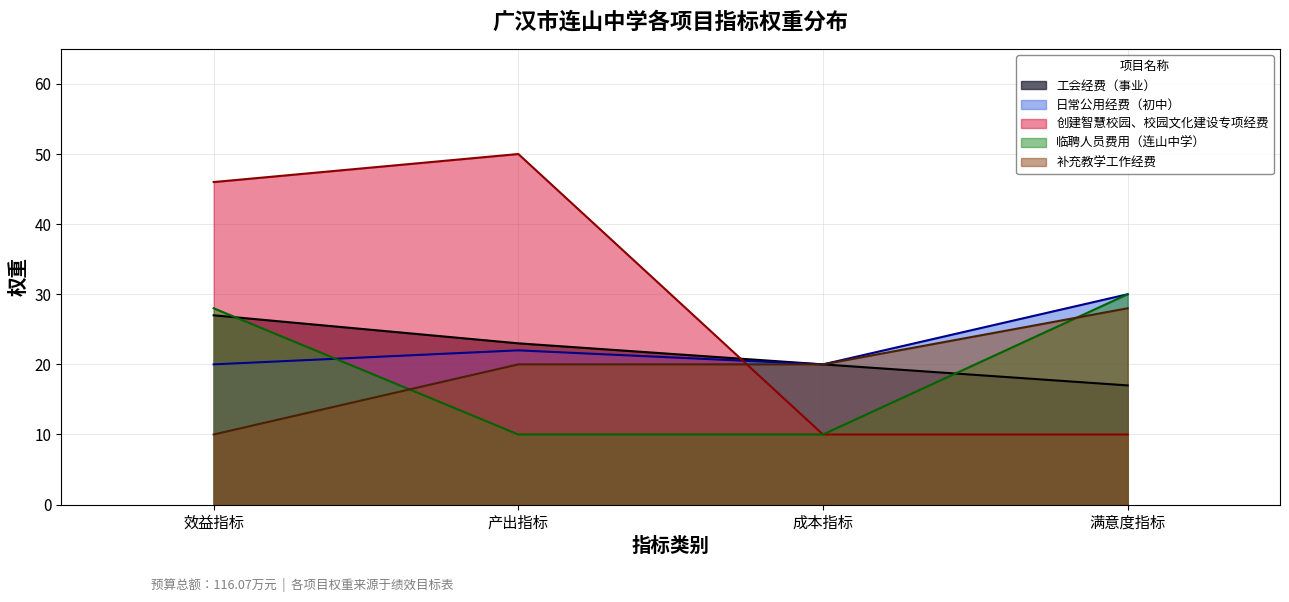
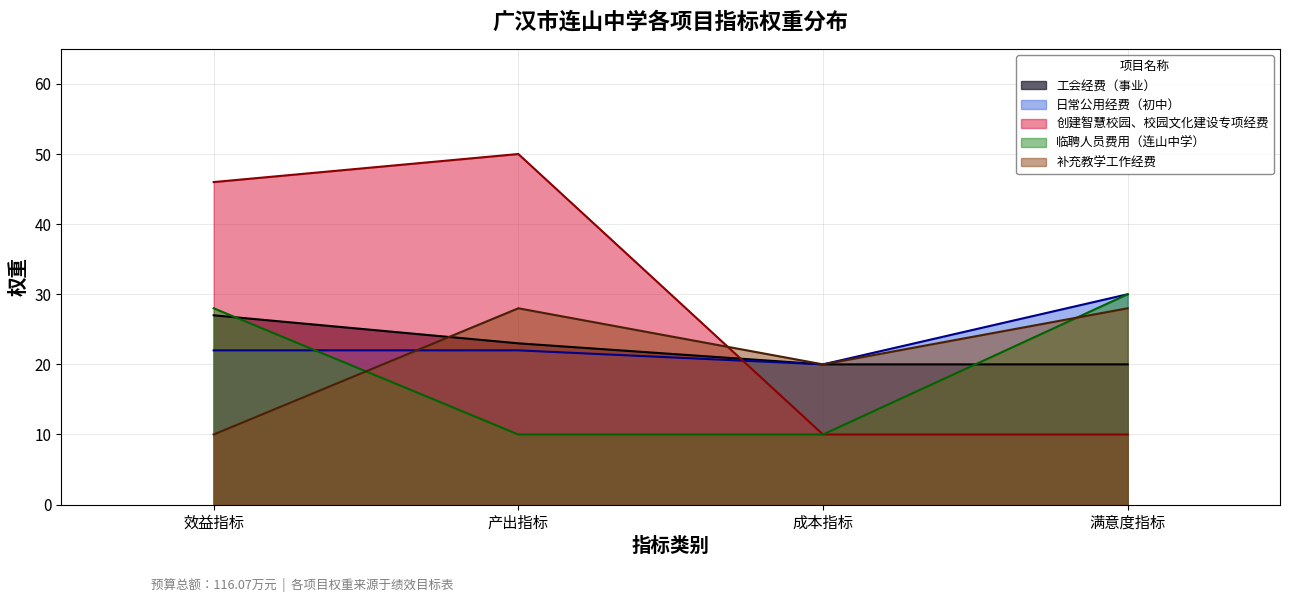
  {
    "工会经费（事业）": {
      "效益指标": 27,
      "产出指标": 23,
-     "满意度指标": 17
+     "满意度指标": 20
    },
    "日常公用经费（初中）": {
-     "效益指标": 20,
+     "效益指标": 22,
      "产出指标": 22
    },
    "创建智慧校园、校园文化建设专项经费": {
      "效益指标": 46,
      "产出指标": 50,
      "满意度指标": 10
    },
    "临聘人员费用（连山中学）": {
      "效益指标": 28,
      "产出指标": 10
    },
    "补充教学工作经费": {
      "效益指标": 10,
-     "产出指标": 20,
+     "产出指标": 28,
      "满意度指标": 28
    }
  }
